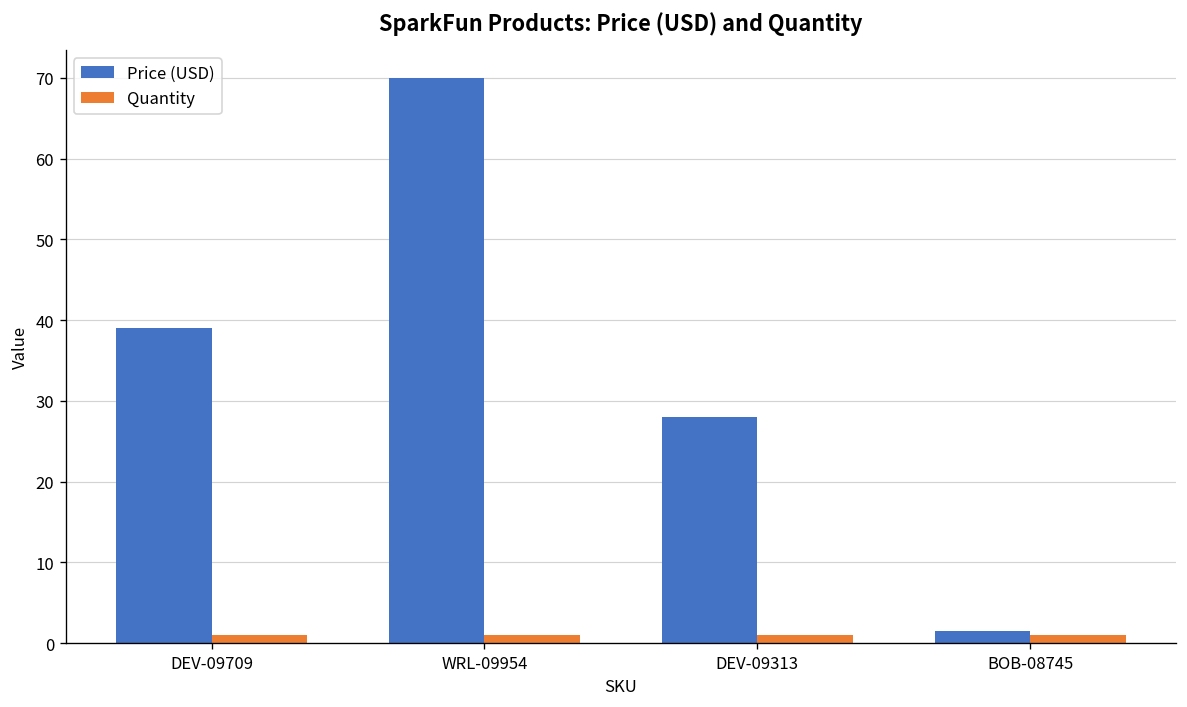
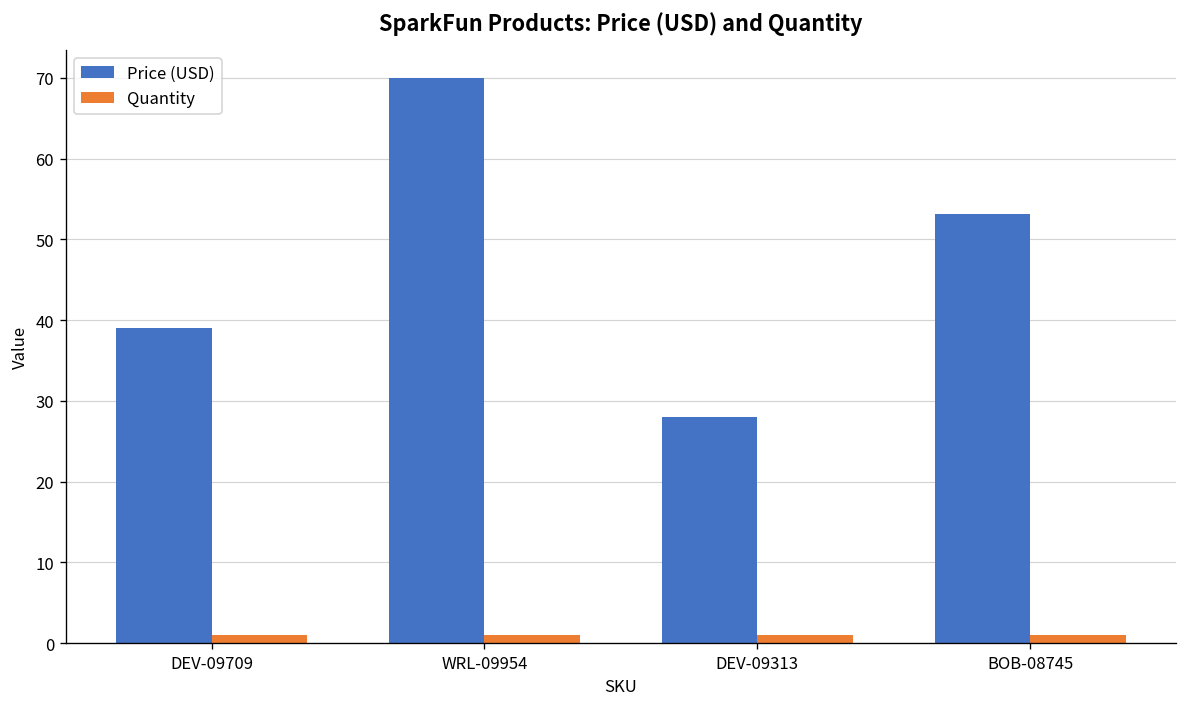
  {
    "Price (USD)": {
      "DEV-09709": 39,
      "WRL-09954": 70,
      "DEV-09313": 28,
-     "BOB-08745": 2
+     "BOB-08745": 53
    },
    "Quantity": {
      "DEV-09709": 1,
      "WRL-09954": 1,
      "DEV-09313": 1,
      "BOB-08745": 1
    }
  }
